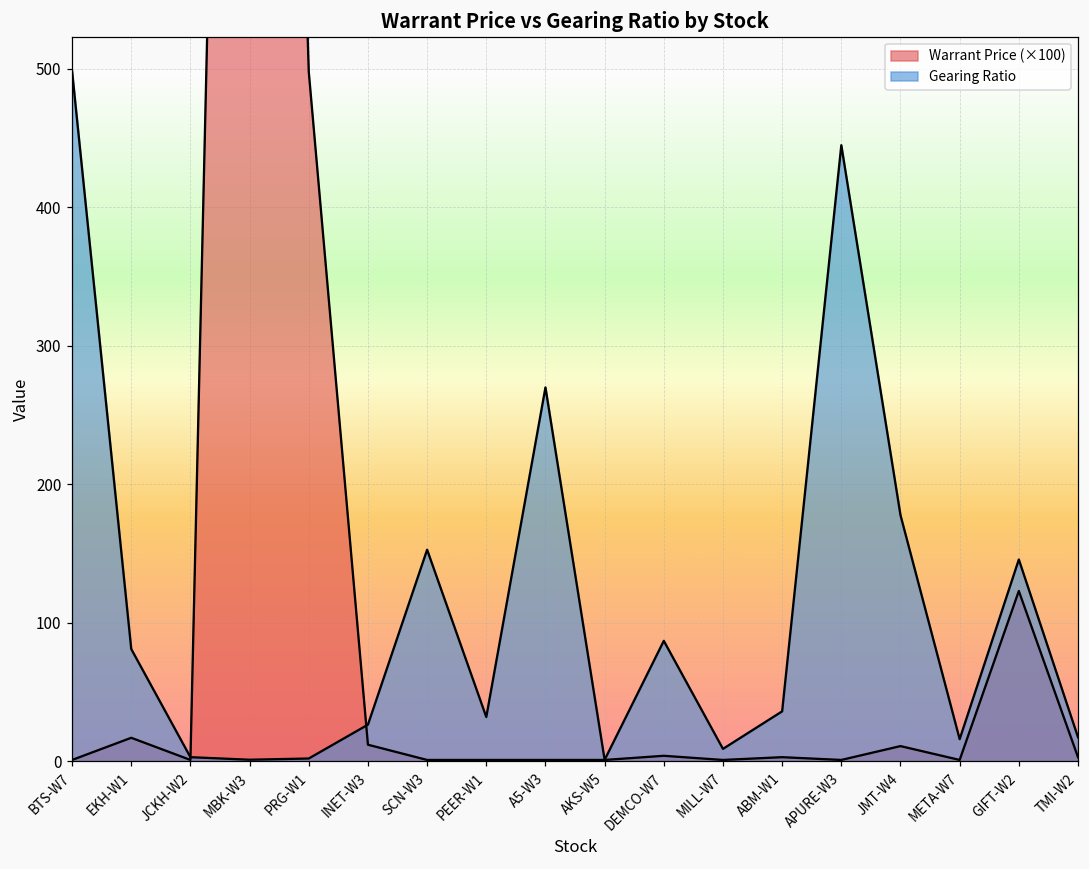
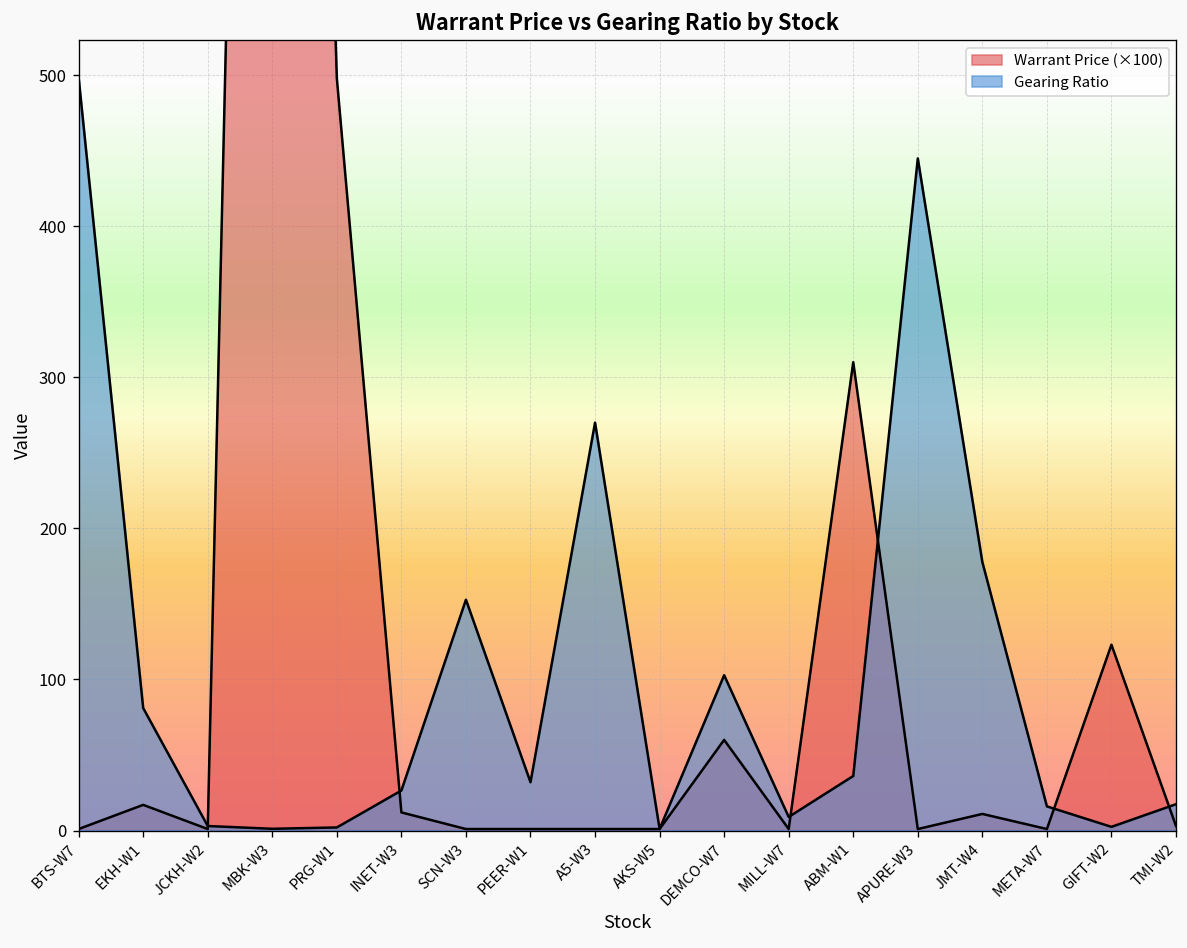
  {
    "Warrant Price (×100)": {
      "BTS-W7": 1,
      "EKH-W1": 17,
      "JCKH-W2": 1,
      "PRG-W1": 498,
      "INET-W3": 12,
      "SCN-W3": 1,
      "PEER-W1": 1,
      "A5-W3": 1,
-     "DEMCO-W7": 4,
+     "DEMCO-W7": 60,
      "MILL-W7": 1,
-     "ABM-W1": 3,
+     "ABM-W1": 310,
      "APURE-W3": 1,
      "JMT-W4": 11,
      "META-W7": 1,
      "GIFT-W2": 123,
      "TMI-W2": 3
    },
    "Gearing Ratio": {
      "BTS-W7": 498,
      "EKH-W1": 81,
      "JCKH-W2": 3,
      "MBK-W3": 1,
      "PRG-W1": 2,
      "INET-W3": 27,
      "SCN-W3": 153,
      "PEER-W1": 32,
      "A5-W3": 270,
-     "DEMCO-W7": 87,
+     "DEMCO-W7": 103,
      "MILL-W7": 9,
      "ABM-W1": 36,
      "APURE-W3": 445,
      "JMT-W4": 178,
      "META-W7": 16,
-     "GIFT-W2": 146,
+     "GIFT-W2": 2,
      "TMI-W2": 17
    }
  }
